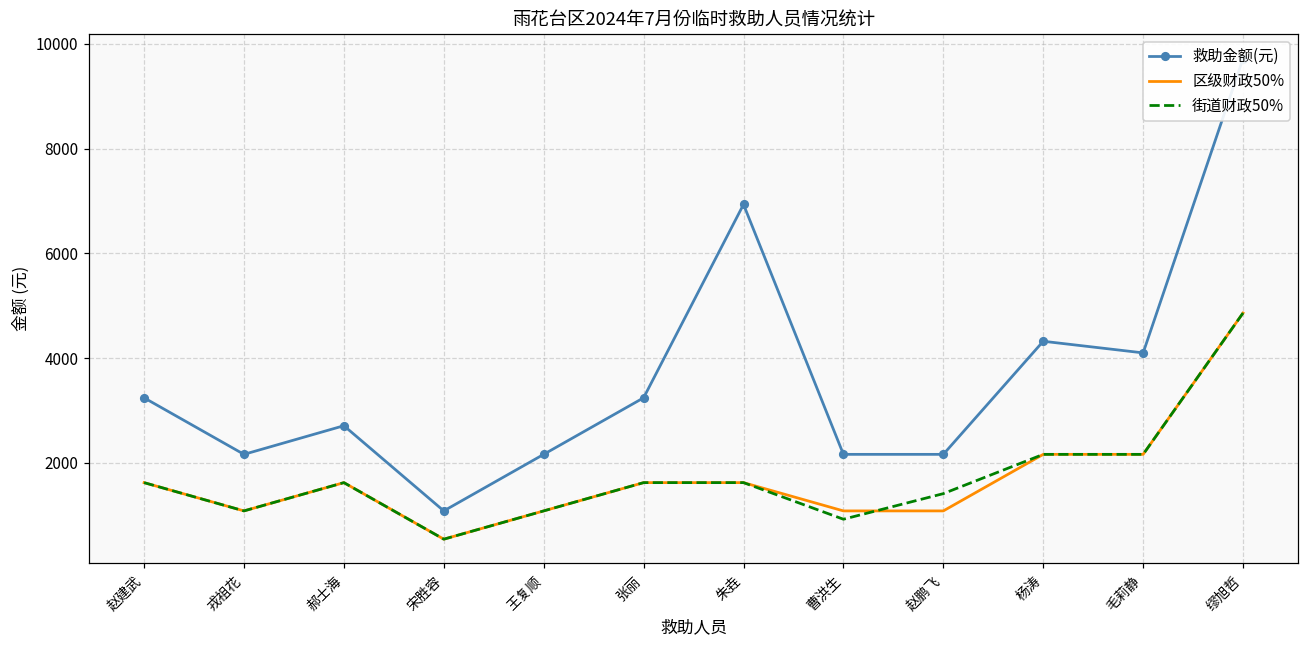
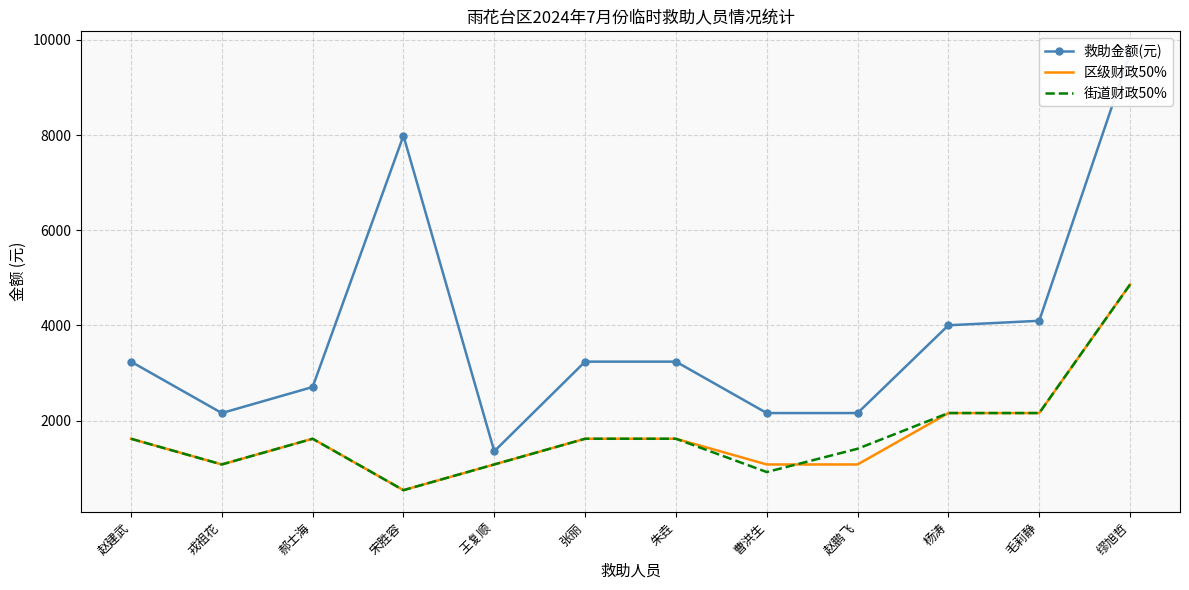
  {
    "救助金额(元)": {
      "赵建武": 3200,
      "戎祖花": 2200,
      "郝士海": 2700,
-     "宋胜容": 1100,
-     "王复顺": 2200,
+     "宋胜容": 8000,
+     "王复顺": 1400,
      "张丽": 3200,
-     "朱垚": 6900,
+     "朱垚": 3200,
      "曹洪生": 2200,
      "赵鹏飞": 2200,
-     "杨涛": 4300,
+     "杨涛": 4000,
      "毛莉静": 4100
    },
    "区级财政50%": {
      "曹洪生": 1100,
      "赵鹏飞": 1100
    },
    "街道财政50%": {
      "曹洪生": 900,
      "赵鹏飞": 1400
    }
  }
